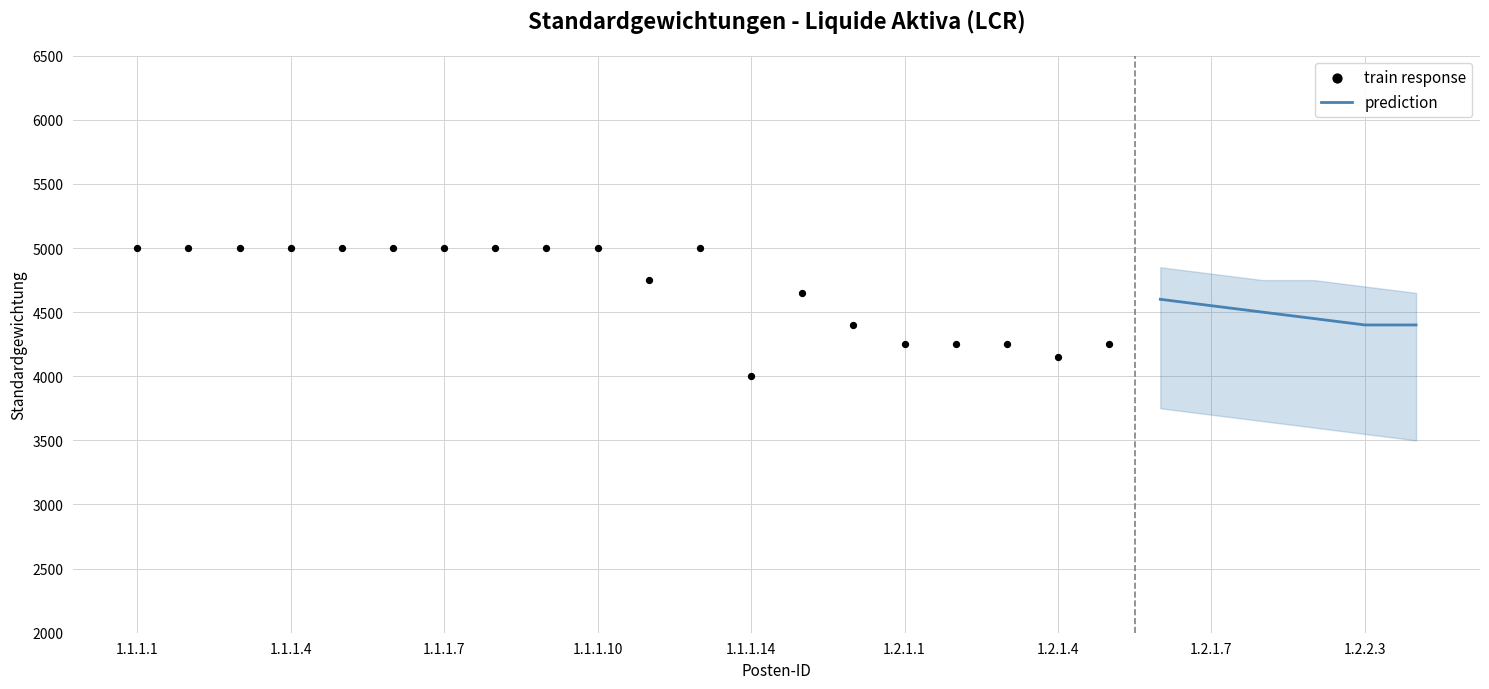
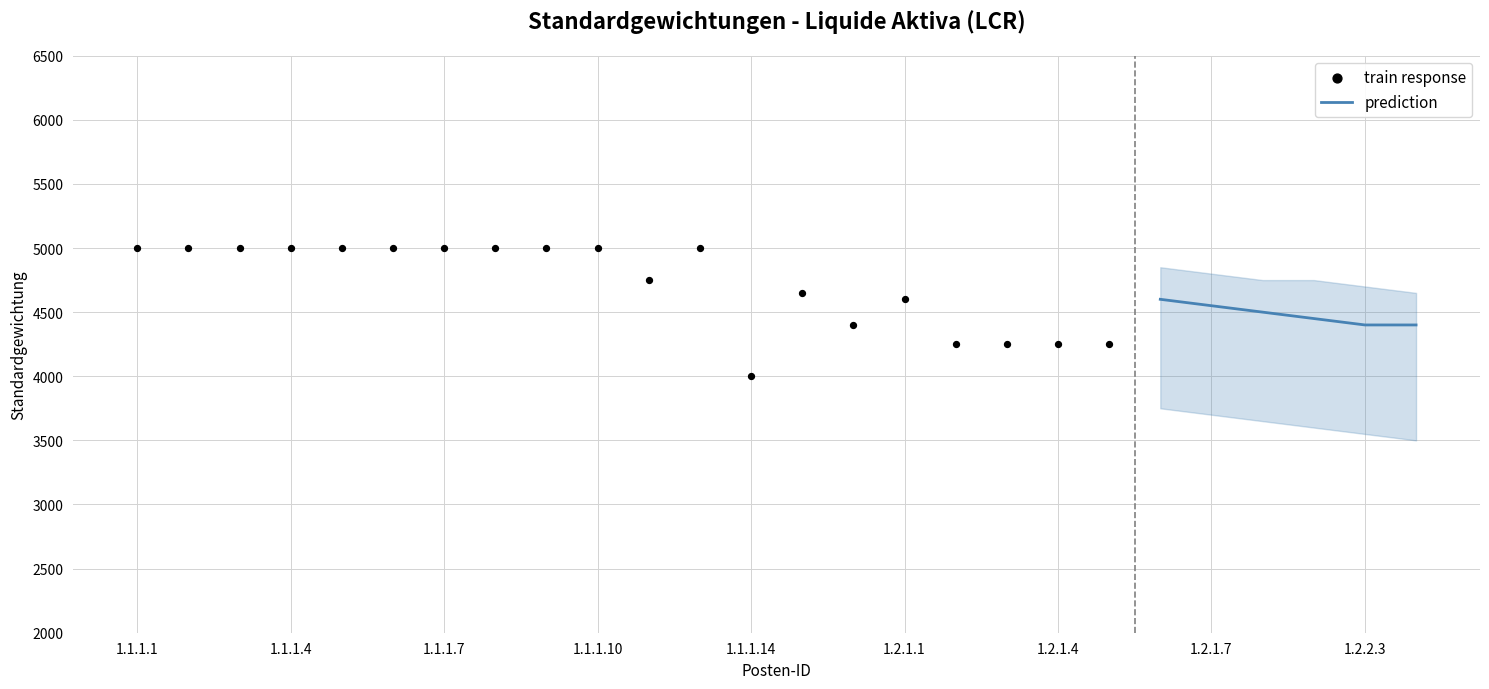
  {
    "train response": {
-     "1.2.1.1": 4250,
-     "1.2.1.4": 4150
+     "1.2.1.1": 4600,
+     "1.2.1.4": 4250
    }
  }
